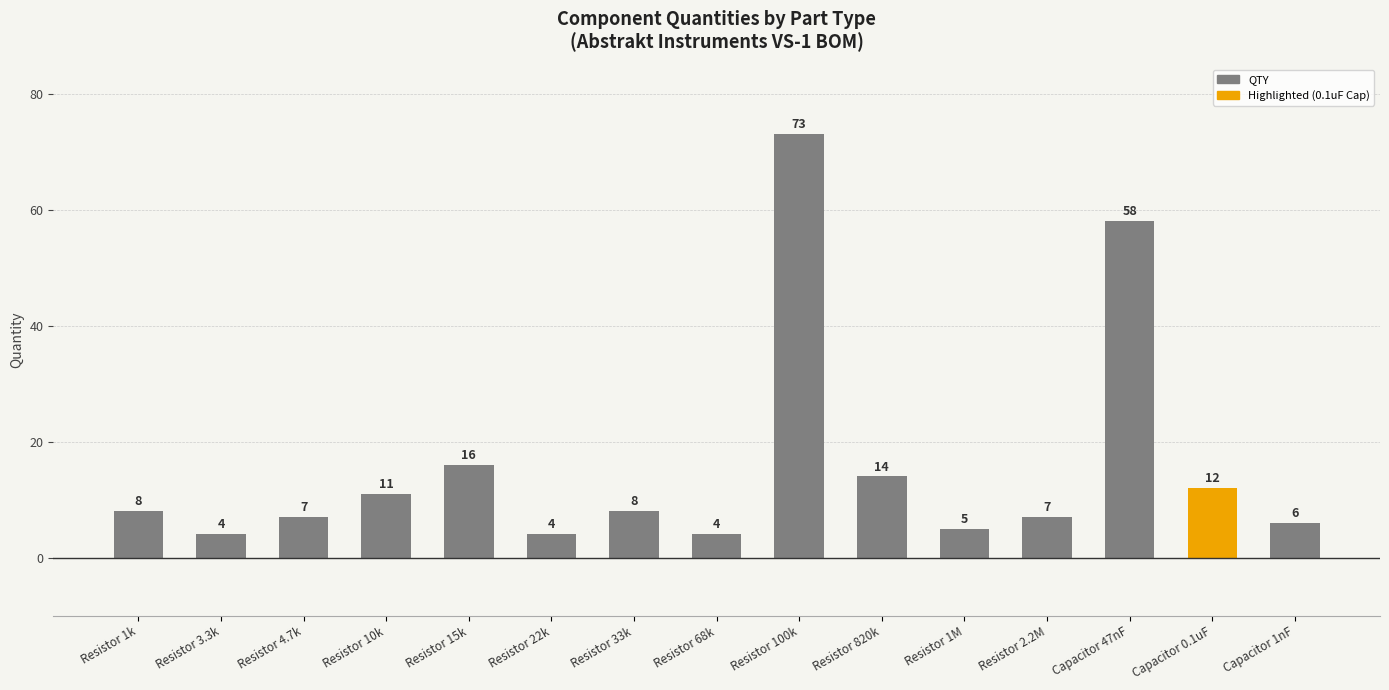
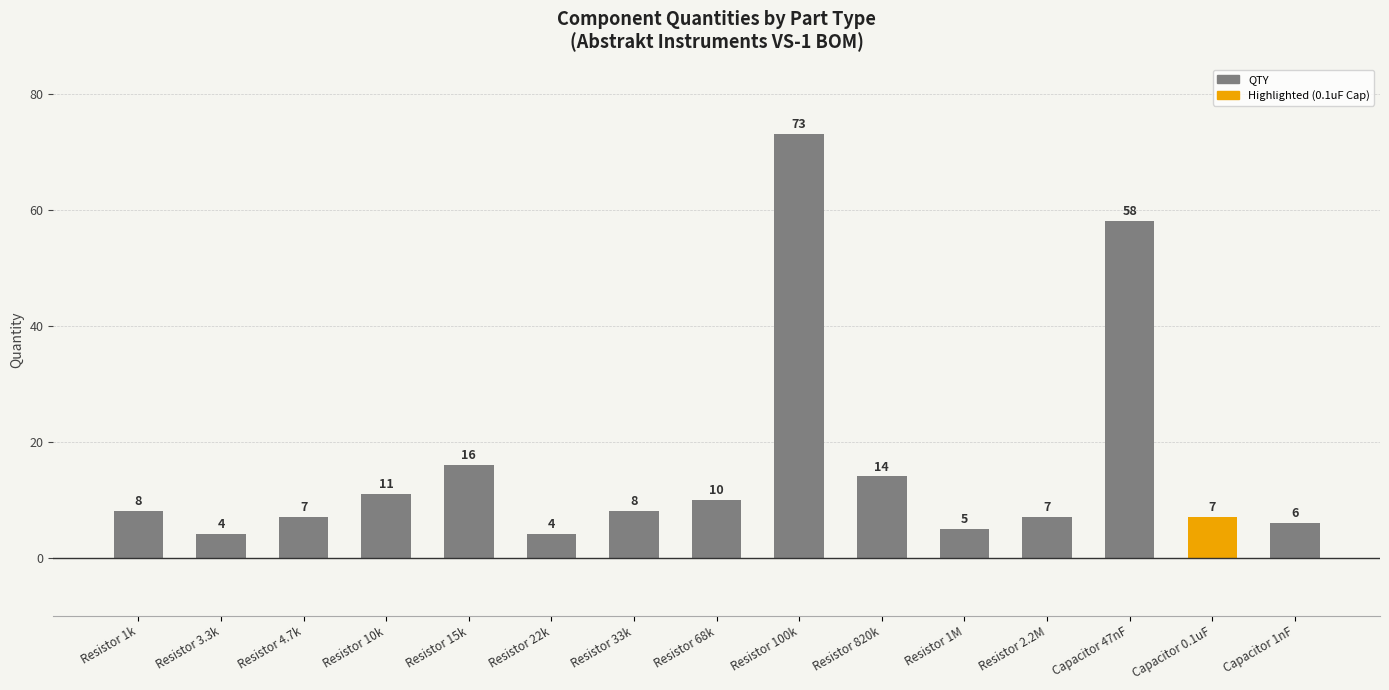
  {
    "Resistor 1k": 8,
    "Resistor 3.3k": 4,
    "Resistor 4.7k": 7,
    "Resistor 10k": 11,
    "Resistor 15k": 16,
    "Resistor 22k": 4,
    "Resistor 33k": 8,
-   "Resistor 68k": 4,
+   "Resistor 68k": 10,
    "Resistor 100k": 73,
    "Resistor 820k": 14,
    "Resistor 1M": 5,
    "Resistor 2.2M": 7,
    "Capacitor 47nF": 58,
-   "Capacitor 0.1uF": 12,
+   "Capacitor 0.1uF": 7,
    "Capacitor 1nF": 6
  }
